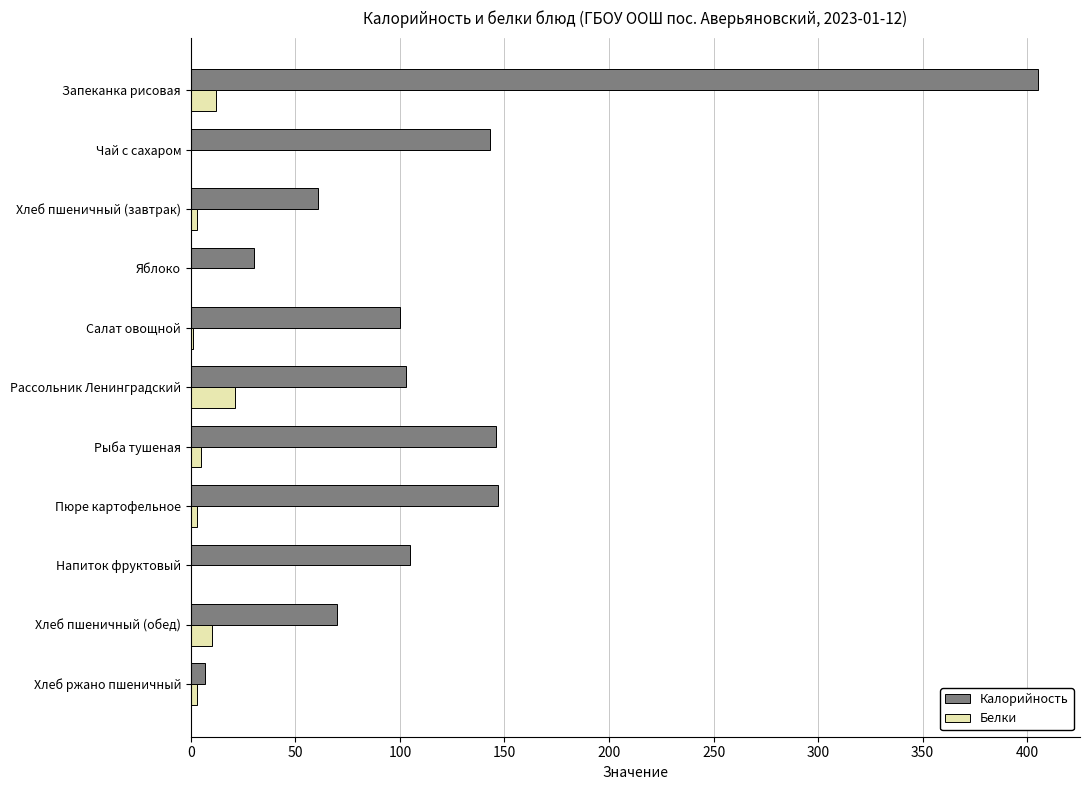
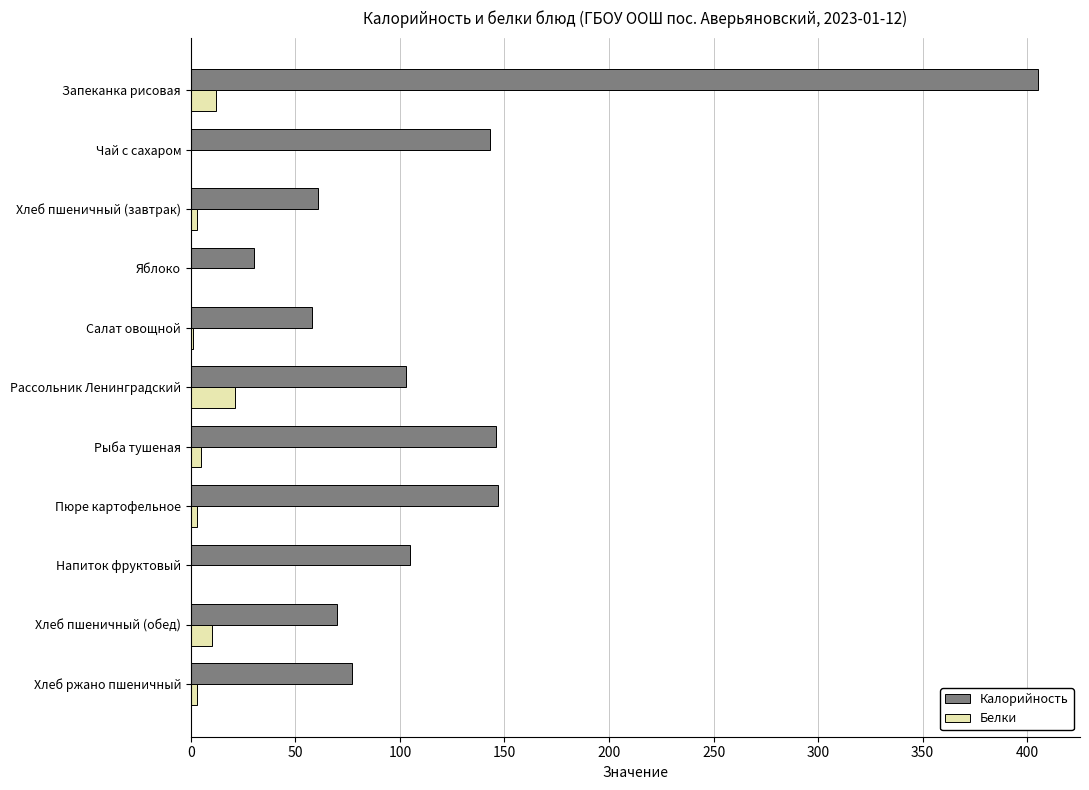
  {
    "Калорийность": {
      "Запеканка рисовая": 405,
      "Чай с сахаром": 143,
      "Хлеб пшеничный (завтрак)": 61,
      "Яблоко": 30,
-     "Салат овощной": 100,
+     "Салат овощной": 58,
      "Рассольник Ленинградский": 103,
      "Рыба тушеная": 146,
      "Пюре картофельное": 147,
      "Напиток фруктовый": 105,
      "Хлеб пшеничный (обед)": 70,
-     "Хлеб ржано пшеничный": 7
+     "Хлеб ржано пшеничный": 77
    },
    "Белки": {
      "Запеканка рисовая": 12,
      "Чай с сахаром": 0,
      "Хлеб пшеничный (завтрак)": 3,
      "Яблоко": 0,
      "Рассольник Ленинградский": 21,
      "Рыба тушеная": 5,
      "Пюре картофельное": 3,
      "Напиток фруктовый": 0,
      "Хлеб пшеничный (обед)": 10,
      "Хлеб ржано пшеничный": 3
    }
  }
